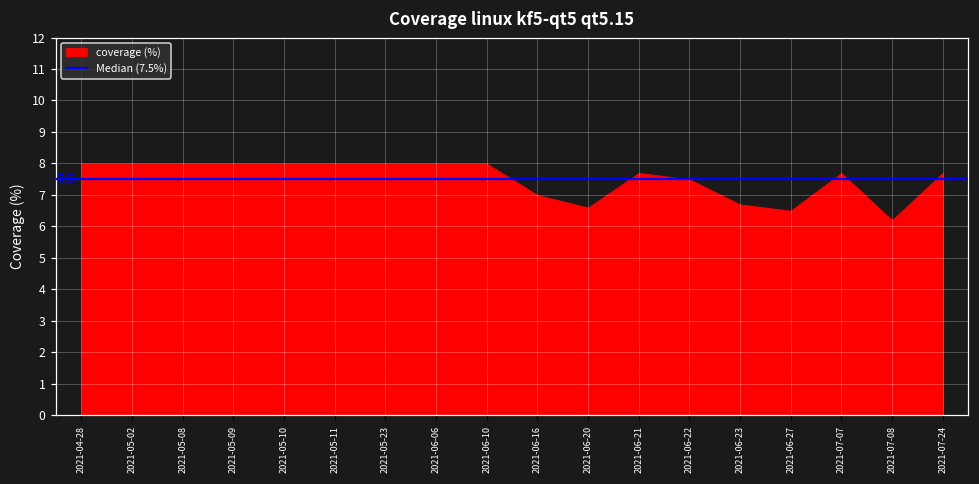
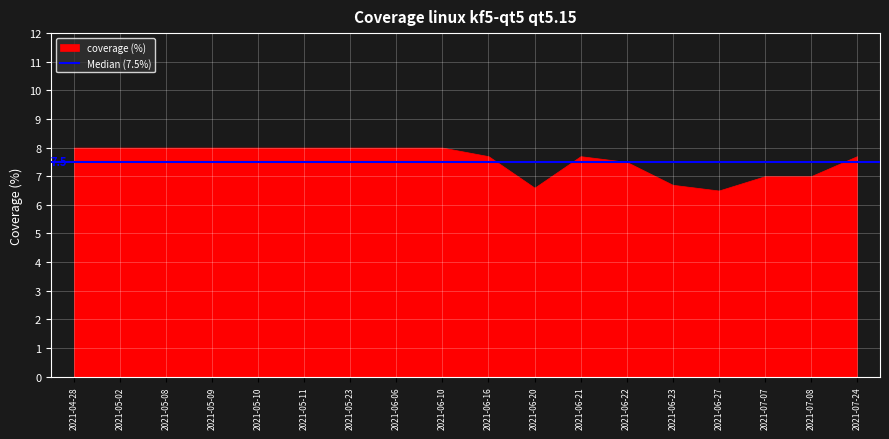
  {
    "2021-05-02": 8.0,
    "2021-05-08": 8.0,
    "2021-05-09": 8.0,
    "2021-05-10": 8.0,
    "2021-05-11": 8.0,
    "2021-05-23": 8.0,
    "2021-06-06": 8.0,
    "2021-06-10": 8.0,
-   "2021-06-16": 7.0,
+   "2021-06-16": 7.7,
    "2021-06-20": 6.6,
    "2021-06-21": 7.7,
    "2021-06-22": 7.5,
    "2021-06-23": 6.7,
    "2021-06-27": 6.5,
-   "2021-07-07": 7.7,
-   "2021-07-08": 6.2,
+   "2021-07-07": 7.0,
+   "2021-07-08": 7.0,
    "2021-07-24": 7.7
  }
